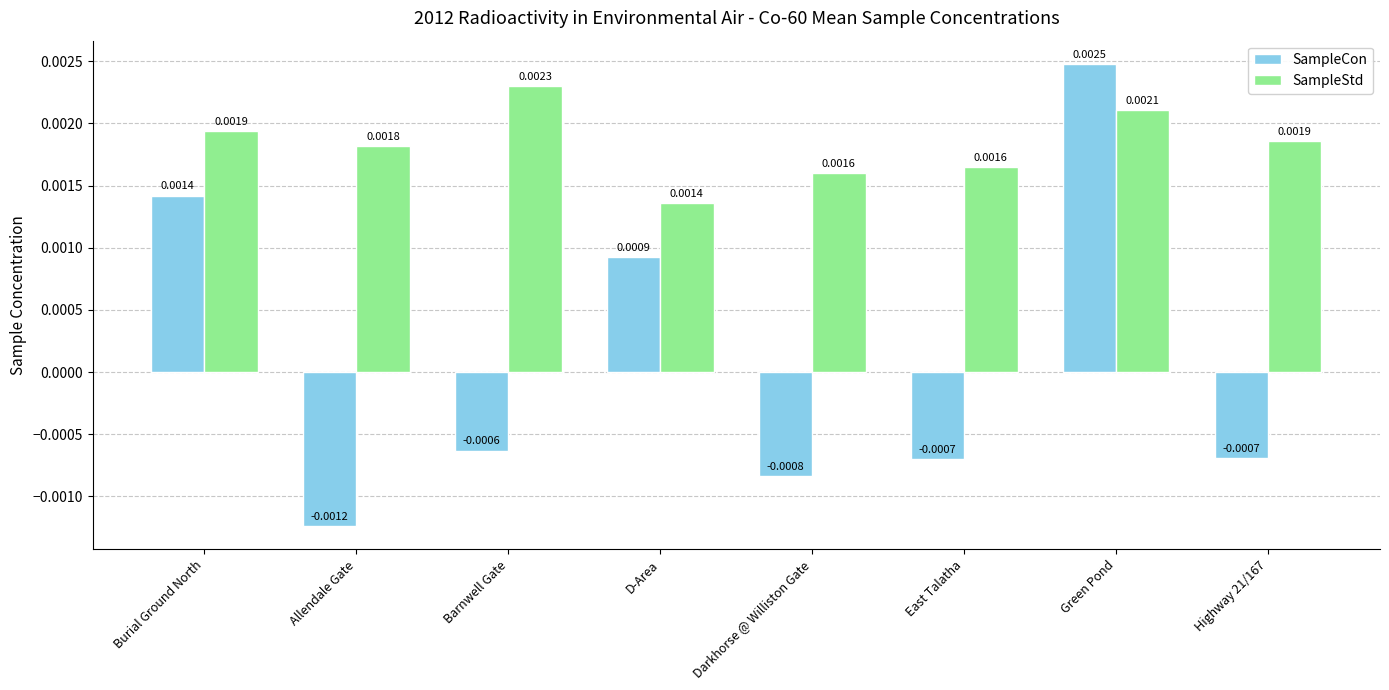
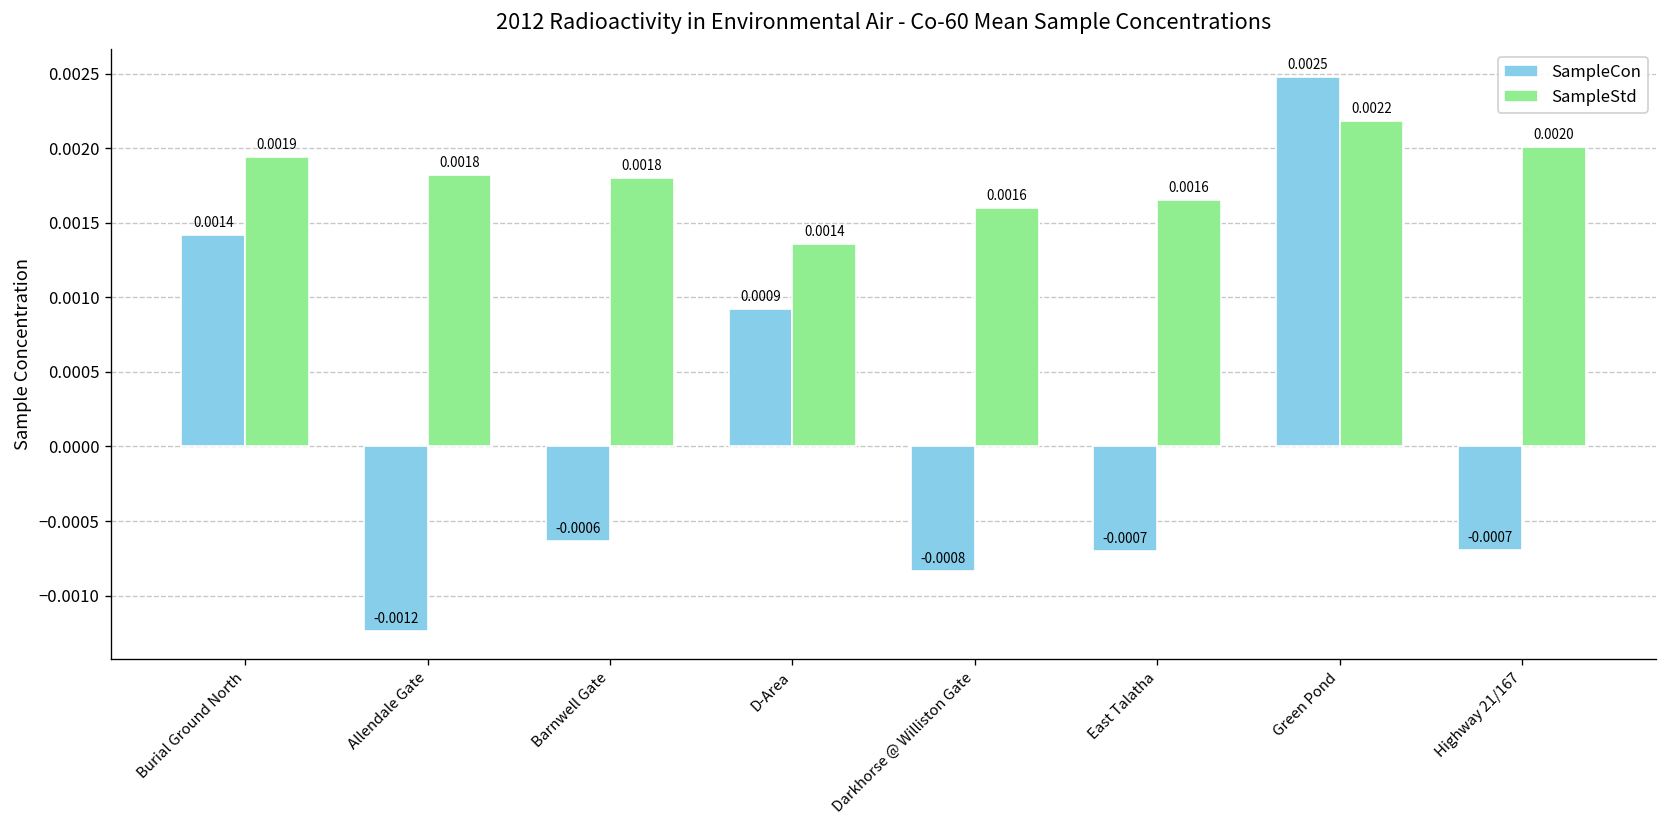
  {
    "SampleCon": {
      "Burial Ground North": 0.0014,
      "Allendale Gate": -0.0012,
      "Barnwell Gate": -0.0006,
      "D-Area": 0.0009,
      "Darkhorse @ Williston Gate": -0.0008,
      "East Talatha": -0.0007,
      "Green Pond": 0.0025,
      "Highway 21/167": -0.0007
    },
    "SampleStd": {
      "Burial Ground North": 0.0019,
      "Allendale Gate": 0.0018,
-     "Barnwell Gate": 0.0023,
+     "Barnwell Gate": 0.0018,
      "D-Area": 0.0014,
      "Darkhorse @ Williston Gate": 0.0016,
      "East Talatha": 0.0016,
-     "Green Pond": 0.0021,
-     "Highway 21/167": 0.0019
+     "Green Pond": 0.0022,
+     "Highway 21/167": 0.0020
    }
  }
